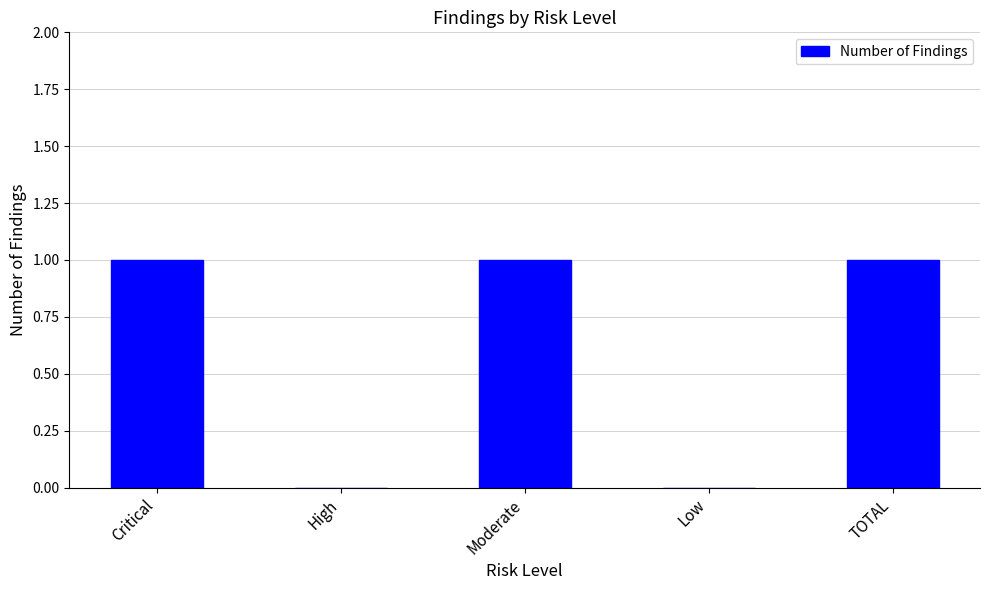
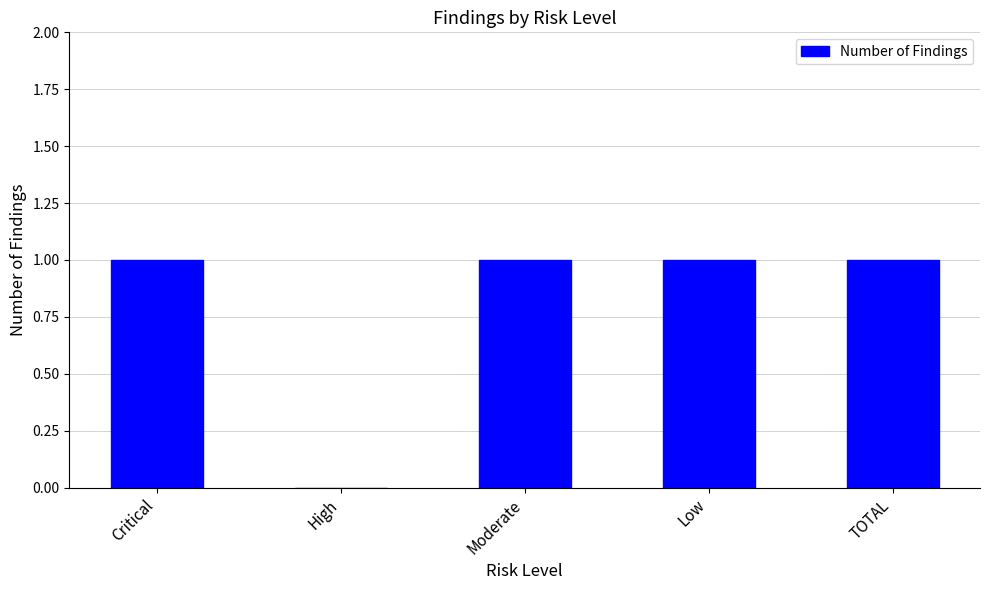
  {
    "Critical": 1,
    "High": 0,
    "Moderate": 1,
-   "Low": 0,
+   "Low": 1,
    "TOTAL": 1
  }
